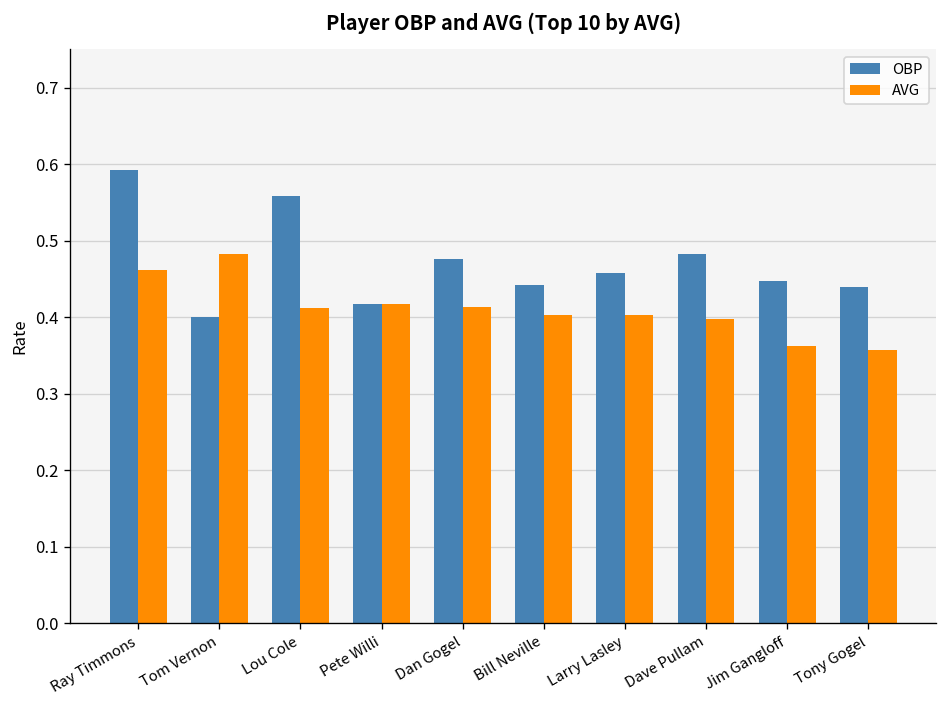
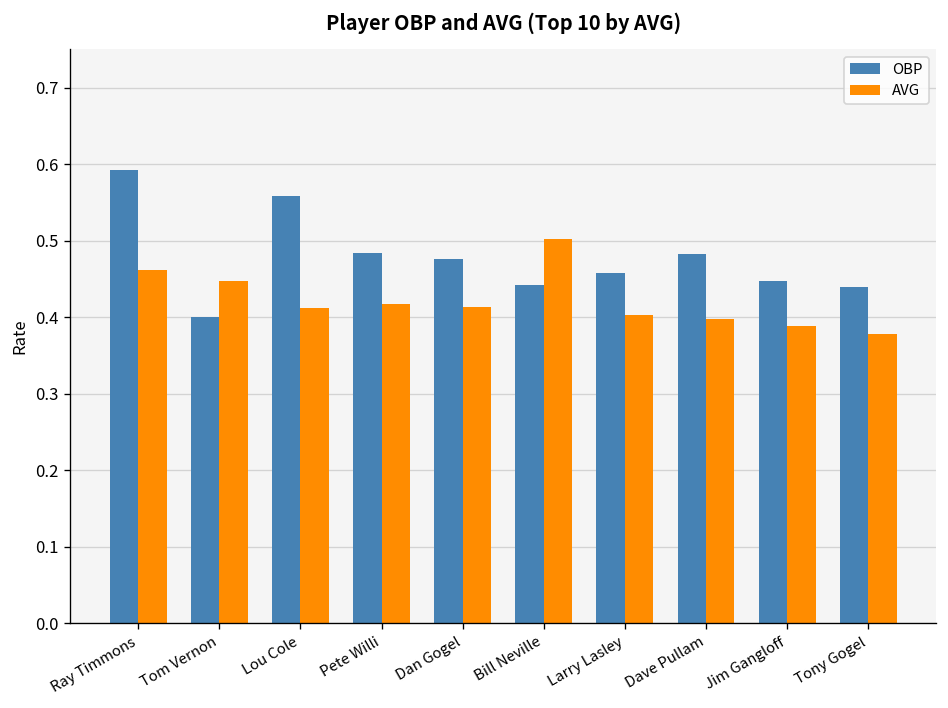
  {
    "OBP": {
      "Ray Timmons": 0.59,
      "Tom Vernon": 0.40,
      "Lou Cole": 0.56,
-     "Pete Willi": 0.42,
+     "Pete Willi": 0.48,
      "Dan Gogel": 0.48,
      "Bill Neville": 0.44,
      "Larry Lasley": 0.46,
      "Dave Pullam": 0.48,
      "Jim Gangloff": 0.45,
      "Tony Gogel": 0.44
    },
    "AVG": {
      "Ray Timmons": 0.46,
-     "Tom Vernon": 0.48,
+     "Tom Vernon": 0.45,
      "Lou Cole": 0.41,
      "Pete Willi": 0.42,
      "Dan Gogel": 0.41,
-     "Bill Neville": 0.40,
+     "Bill Neville": 0.50,
      "Larry Lasley": 0.40,
      "Dave Pullam": 0.40,
-     "Jim Gangloff": 0.36,
-     "Tony Gogel": 0.36
+     "Jim Gangloff": 0.39,
+     "Tony Gogel": 0.38
    }
  }
